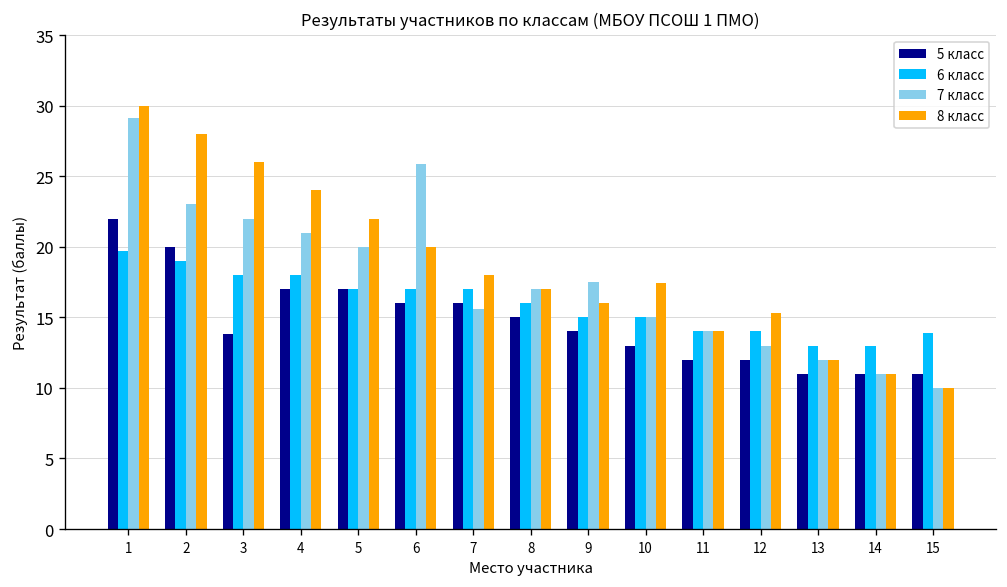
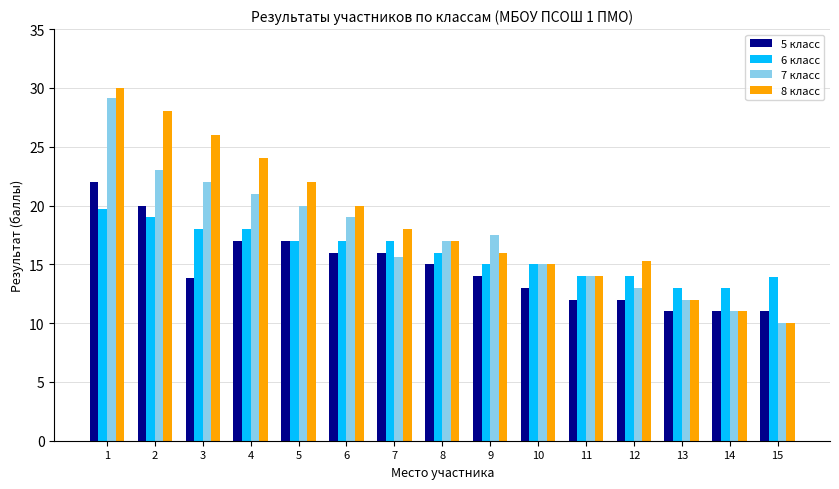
  {
    "5 класс": {
      "1": 22.0,
      "2": 20.0,
      "3": 13.8,
      "4": 17.0,
      "5": 17.0,
      "6": 16.0,
      "7": 16.0,
      "8": 15.0,
      "9": 14.0,
      "10": 13.0,
      "11": 12.0,
      "12": 12.0,
      "13": 11.0,
      "14": 11.0,
      "15": 11.0
    },
    "6 класс": {
      "1": 19.7,
      "2": 19.0,
      "3": 18.0,
      "4": 18.0,
      "5": 17.0,
      "6": 17.0,
      "7": 17.0,
      "8": 16.0,
      "9": 15.0,
      "10": 15.0,
      "11": 14.0,
      "12": 14.0,
      "13": 13.0,
      "14": 13.0,
      "15": 13.9
    },
    "7 класс": {
      "1": 29.1,
      "2": 23.0,
      "3": 22.0,
      "4": 21.0,
      "5": 20.0,
-     "6": 25.9,
+     "6": 19.0,
      "7": 15.6,
      "8": 17.0,
      "9": 17.5,
      "10": 15.0,
      "11": 14.0,
      "12": 13.0,
      "13": 12.0,
      "14": 11.0,
      "15": 10.0
    },
    "8 класс": {
      "1": 30.0,
      "2": 28.0,
      "3": 26.0,
      "4": 24.0,
      "5": 22.0,
      "6": 20.0,
      "7": 18.0,
      "8": 17.0,
      "9": 16.0,
-     "10": 17.4,
+     "10": 15.0,
      "11": 14.0,
      "12": 15.3,
      "13": 12.0,
      "14": 11.0,
      "15": 10.0
    }
  }
